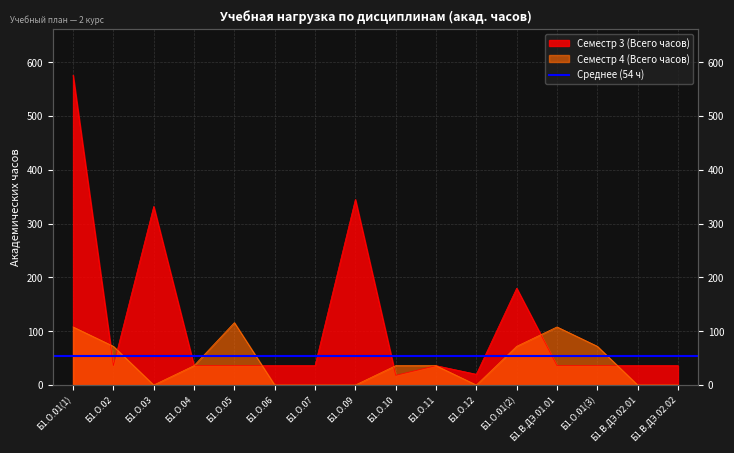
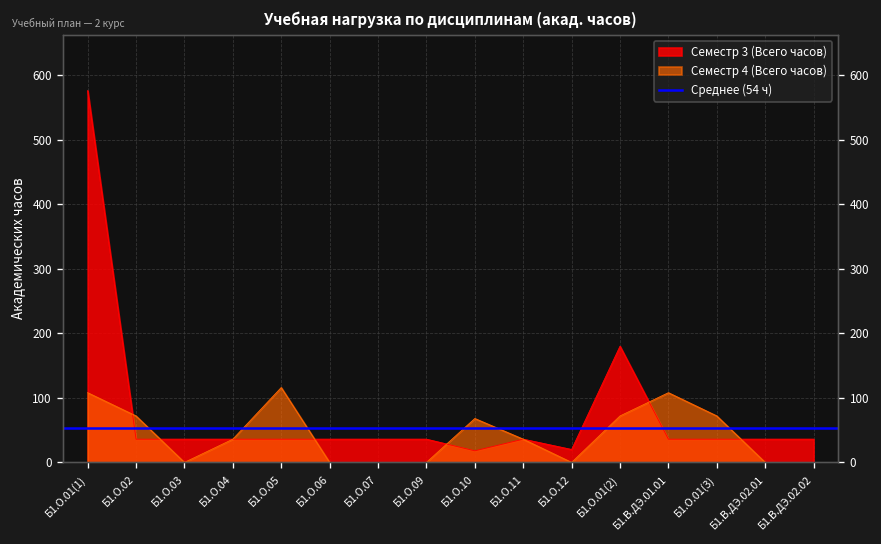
  {
    "Семестр 3 (Всего часов)": {
      "Б1.О.01(1)": 580,
      "Б1.О.02": 40,
-     "Б1.О.03": 330,
+     "Б1.О.03": 40,
      "Б1.О.05": 40,
      "Б1.О.06": 40,
      "Б1.О.07": 40,
-     "Б1.О.09": 350,
+     "Б1.О.09": 40,
      "Б1.О.10": 20,
      "Б1.О.12": 20,
      "Б1.О.01(2)": 180,
      "Б1.В.ДЭ.01.01": 40,
      "Б1.О.01(3)": 40,
      "Б1.В.ДЭ.02.01": 40,
      "Б1.В.ДЭ.02.02": 40
    },
    "Семестр 4 (Всего часов)": {
      "Б1.О.01(1)": 110,
      "Б1.О.02": 70,
      "Б1.О.03": 0,
      "Б1.О.05": 120,
      "Б1.О.06": 0,
      "Б1.О.07": 0,
      "Б1.О.09": 0,
-     "Б1.О.10": 40,
+     "Б1.О.10": 70,
      "Б1.О.12": 0,
      "Б1.О.01(2)": 70,
      "Б1.В.ДЭ.01.01": 110,
      "Б1.О.01(3)": 70,
      "Б1.В.ДЭ.02.01": 0,
      "Б1.В.ДЭ.02.02": 0
    }
  }
